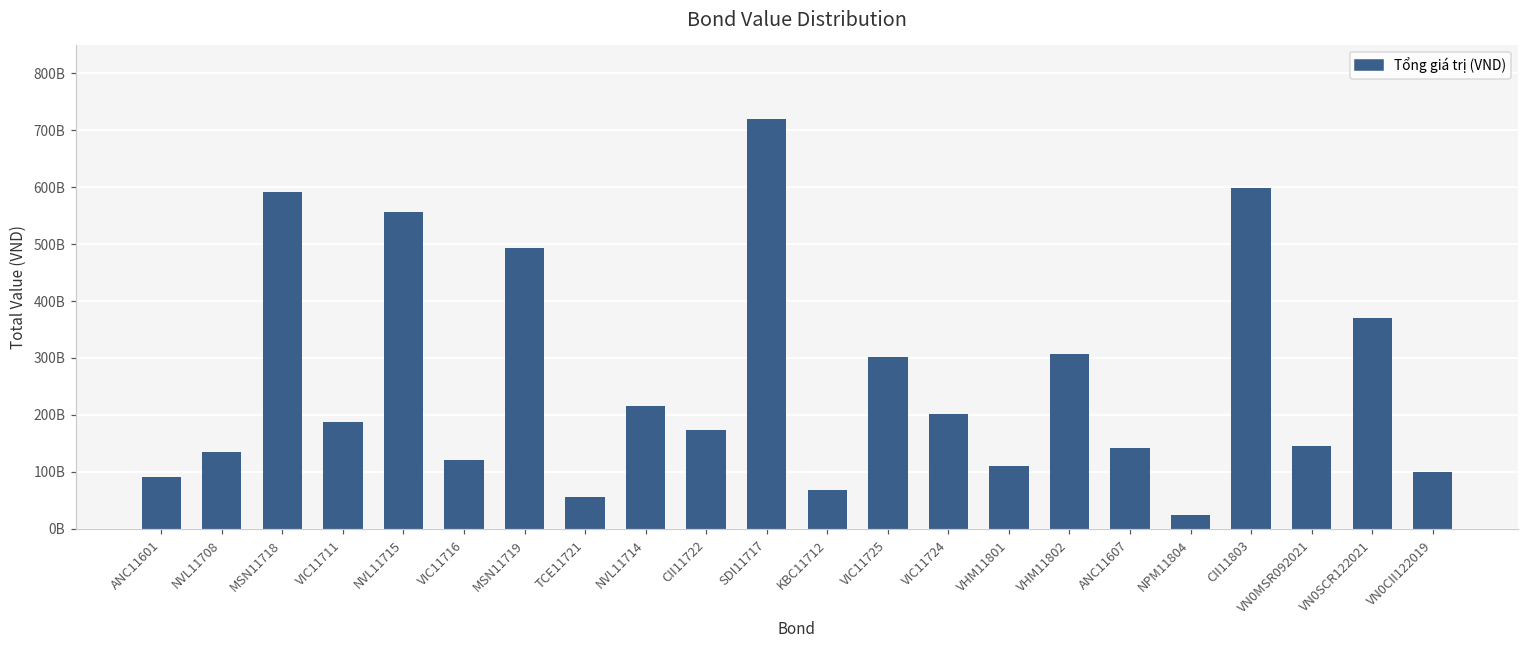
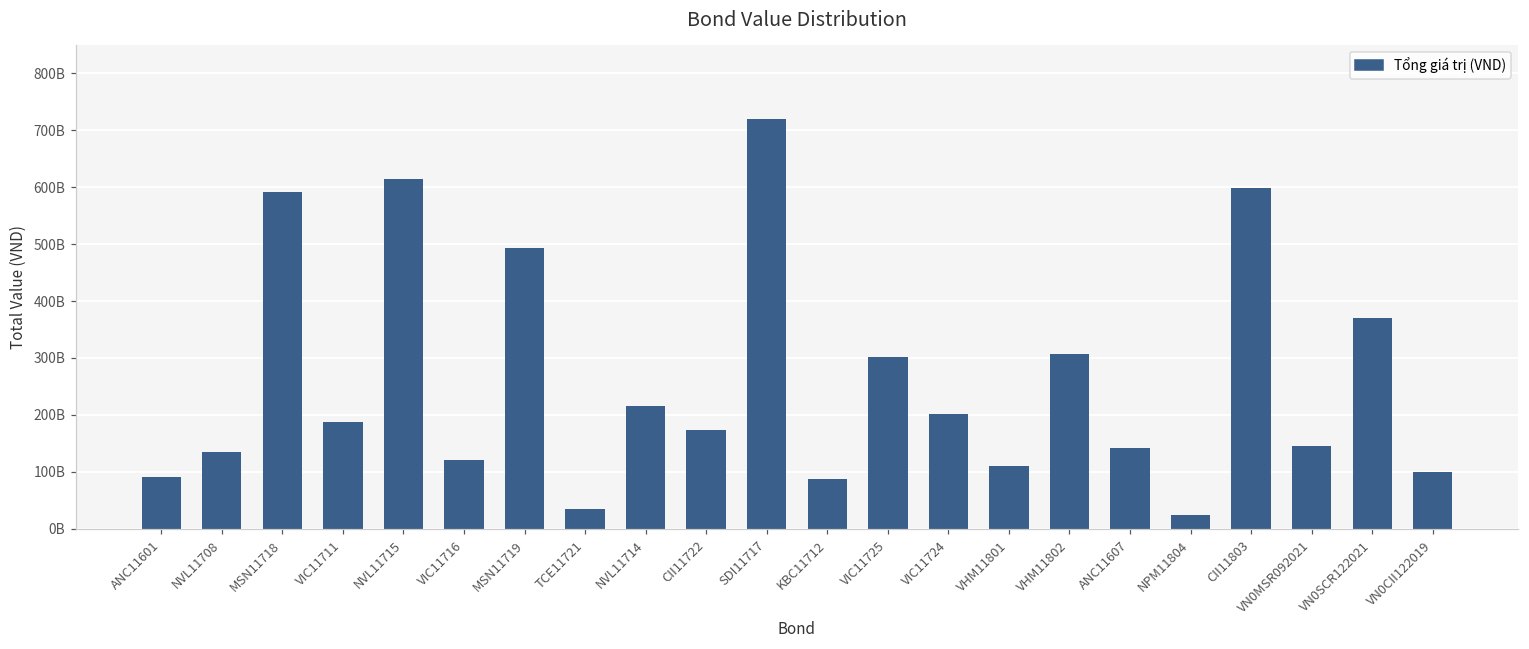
  {
    "ANC11601": 90000000000,
    "NVL11708": 130000000000,
    "MSN11718": 590000000000,
    "VIC11711": 190000000000,
-   "NVL11715": 560000000000,
+   "NVL11715": 610000000000,
    "VIC11716": 120000000000,
    "MSN11719": 490000000000,
-   "TCE11721": 50000000000,
+   "TCE11721": 30000000000,
    "NVL11714": 220000000000,
    "CII11722": 170000000000,
    "SDI11717": 720000000000,
-   "KBC11712": 70000000000,
+   "KBC11712": 90000000000,
    "VIC11725": 300000000000,
    "VIC11724": 200000000000,
    "VHM11801": 110000000000,
    "VHM11802": 310000000000,
    "ANC11607": 140000000000,
    "NPM11804": 20000000000,
    "CII11803": 600000000000,
    "VN0MSR092021": 150000000000,
    "VN0SCR122021": 370000000000,
    "VN0CII122019": 100000000000
  }
